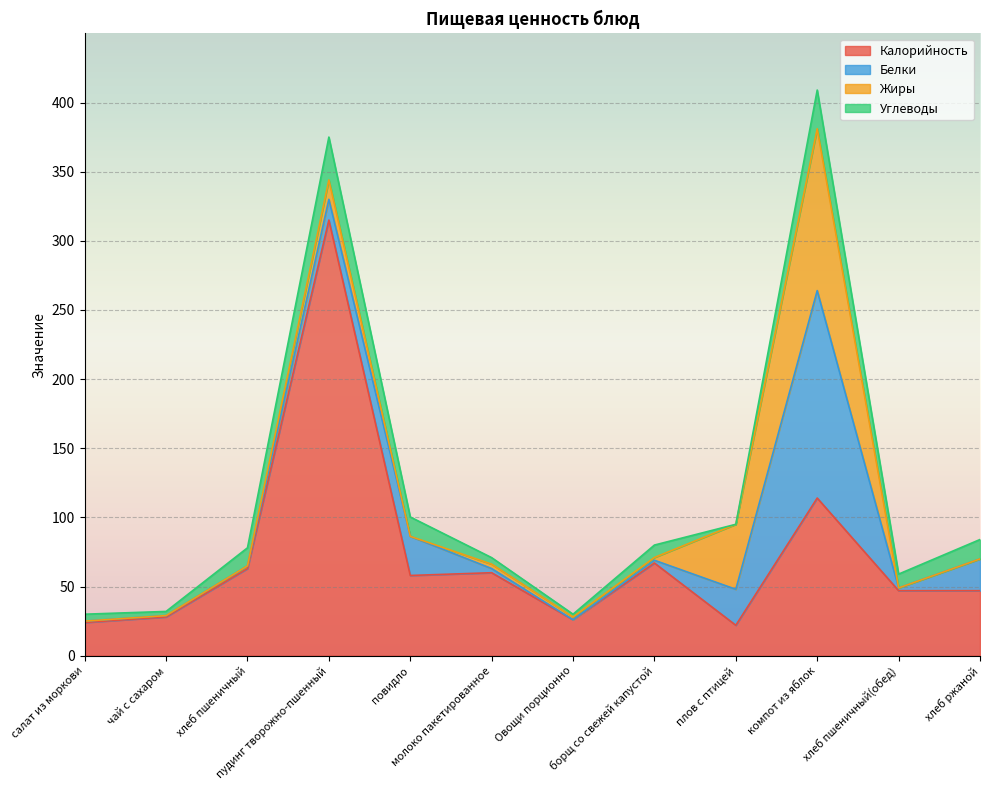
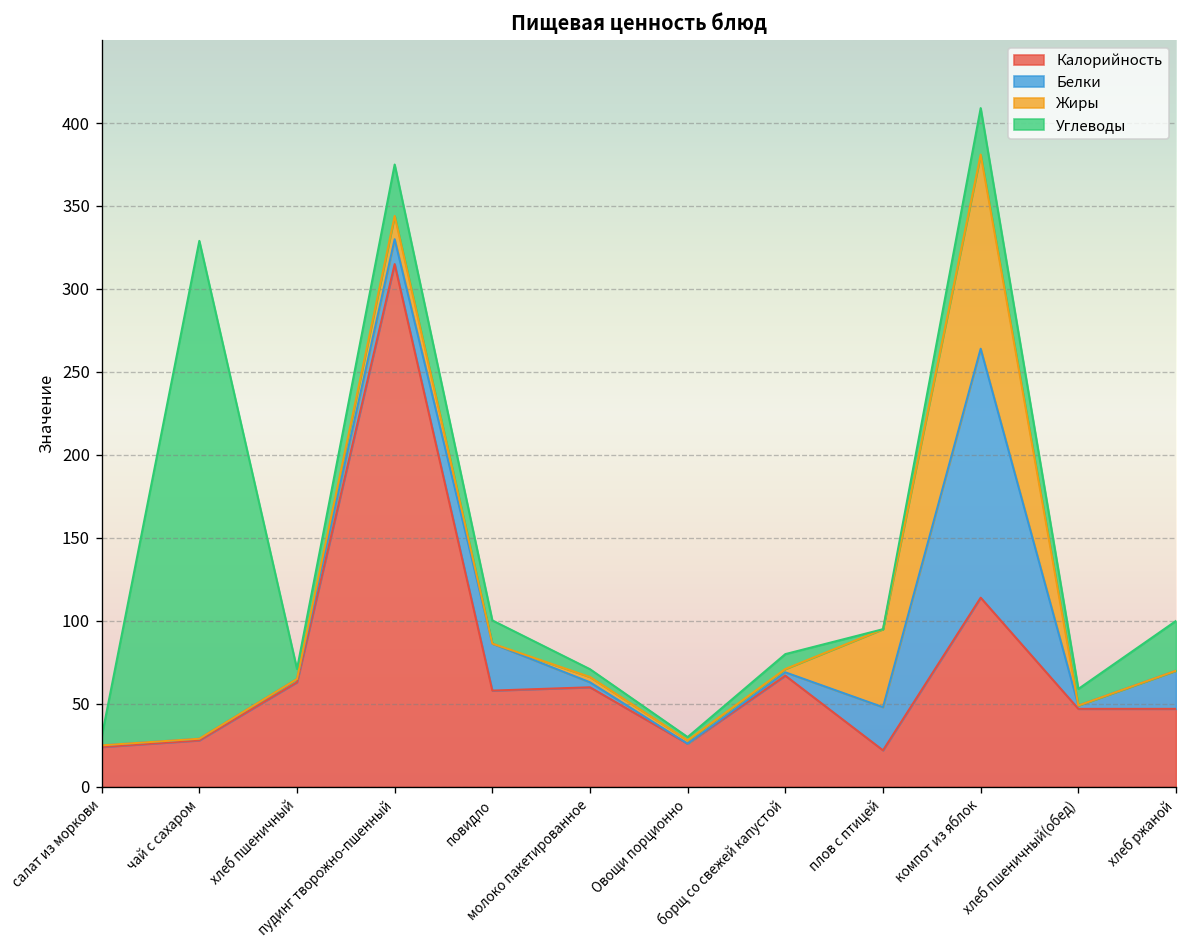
  {
    "Калорийность": {
      "хлеб пшеничный": 63,
      "пудинг творожно-пшенный": 315,
      "повидло": 58,
      "молоко пакетированное": 60,
      "борщ со свежей капустой": 67,
      "плов с птицей": 22,
      "компот из яблок": 114,
      "хлеб пшеничный(обед)": 47,
      "хлеб ржаной": 47
    },
    "Белки": {
      "пудинг творожно-пшенный": 15,
      "молоко пакетированное": 3,
      "борщ со свежей капустой": 2,
      "плов с птицей": 26,
      "компот из яблок": 150
    },
    "Жиры": {
      "пудинг творожно-пшенный": 14,
      "молоко пакетированное": 3,
      "Овощи порционно": 2,
      "борщ со свежей капустой": 2,
      "компот из яблок": 117
    },
    "Углеводы": {
      "салат из моркови": 5,
-     "чай с сахаром": 3,
-     "хлеб пшеничный": 13,
+     "чай с сахаром": 300,
+     "хлеб пшеничный": 6,
      "пудинг творожно-пшенный": 31,
      "повидло": 14,
      "молоко пакетированное": 5,
      "Овощи порционно": 2,
      "борщ со свежей капустой": 9,
      "компот из яблок": 28,
      "хлеб пшеничный(обед)": 10,
-     "хлеб ржаной": 14
+     "хлеб ржаной": 30
    }
  }
